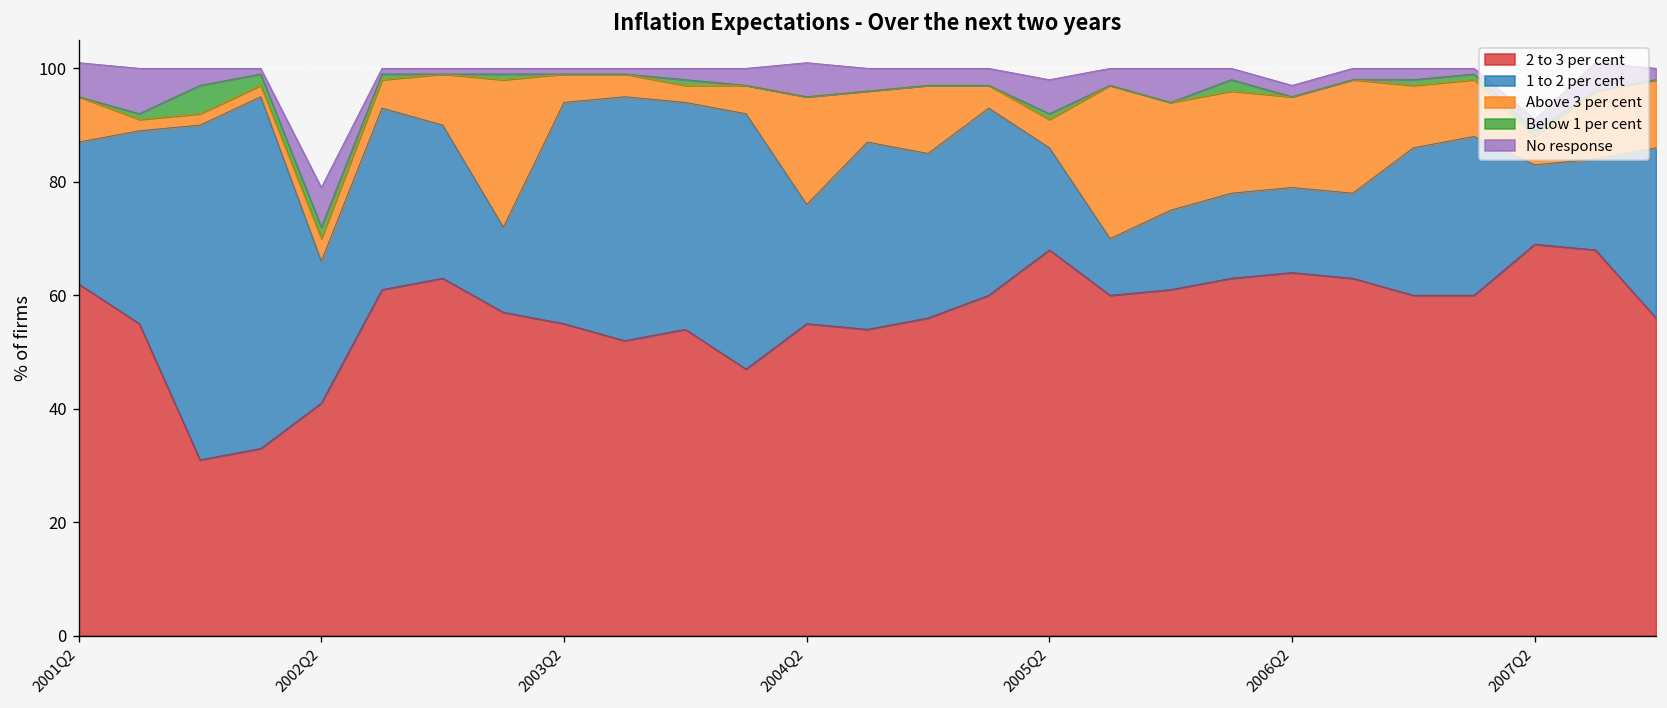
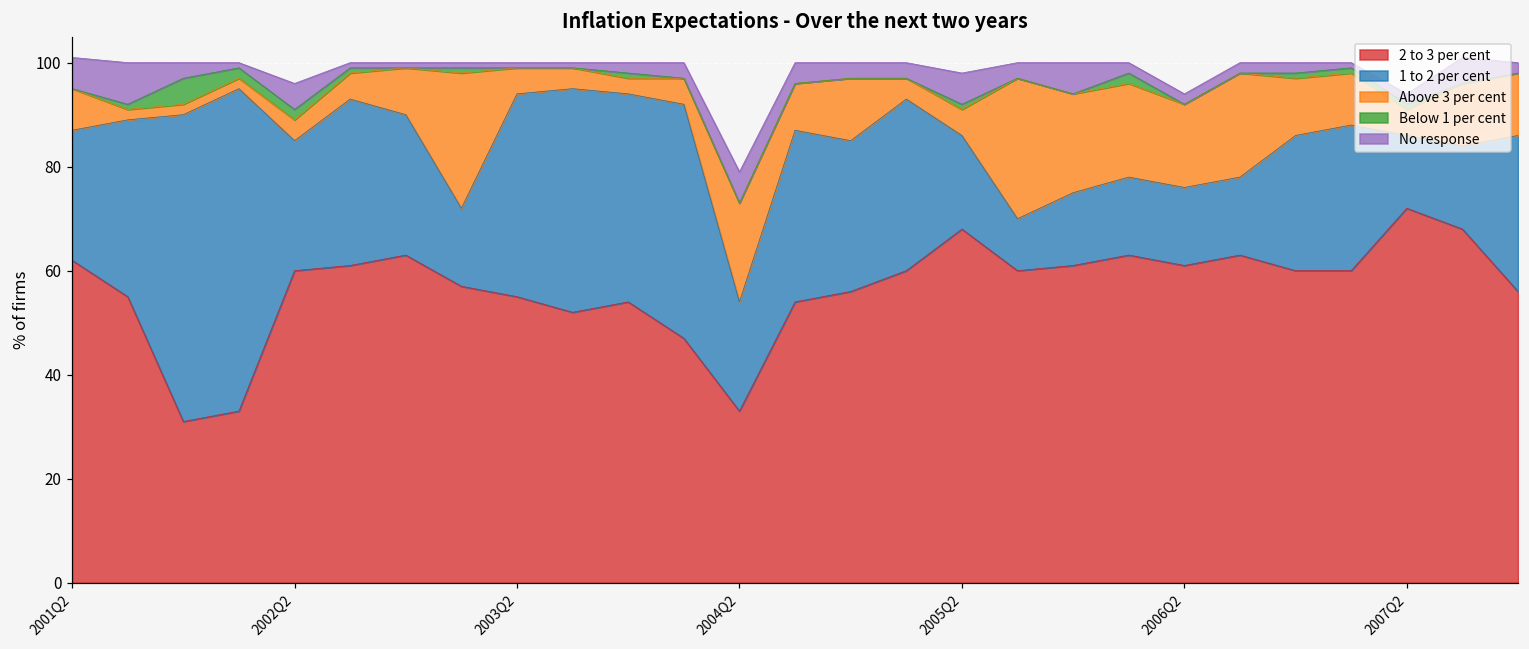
  {
    "2 to 3 per cent": {
      "2001Q2": 62,
-     "2002Q2": 41,
+     "2002Q2": 60,
      "2003Q2": 55,
-     "2004Q2": 55,
+     "2004Q2": 33,
      "2005Q2": 68,
-     "2006Q2": 64,
-     "2007Q2": 69
+     "2006Q2": 61,
+     "2007Q2": 72
    },
    "1 to 2 per cent": {
      "2001Q2": 25,
      "2002Q2": 25,
      "2003Q2": 39,
      "2004Q2": 21,
      "2005Q2": 18,
      "2006Q2": 15
    },
    "Above 3 per cent": {
      "2002Q2": 4,
      "2005Q2": 5
    },
    "Below 1 per cent": {
      "2002Q2": 2,
      "2005Q2": 1
    },
    "No response": {
      "2001Q2": 6,
-     "2002Q2": 7,
+     "2002Q2": 5,
      "2003Q2": 1,
      "2004Q2": 6,
      "2005Q2": 6,
      "2006Q2": 2
    }
  }
